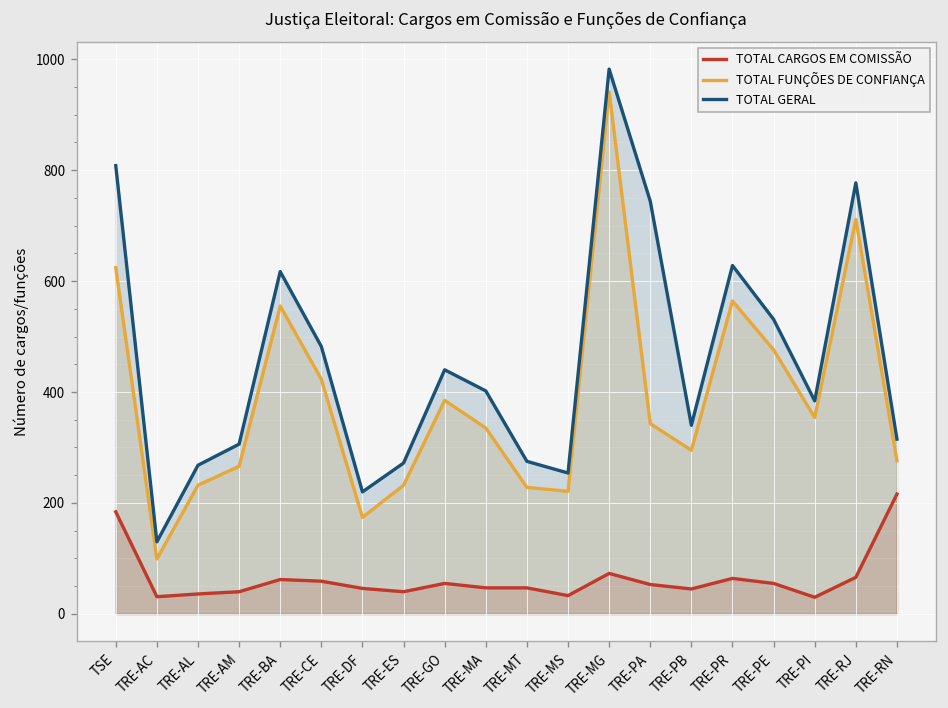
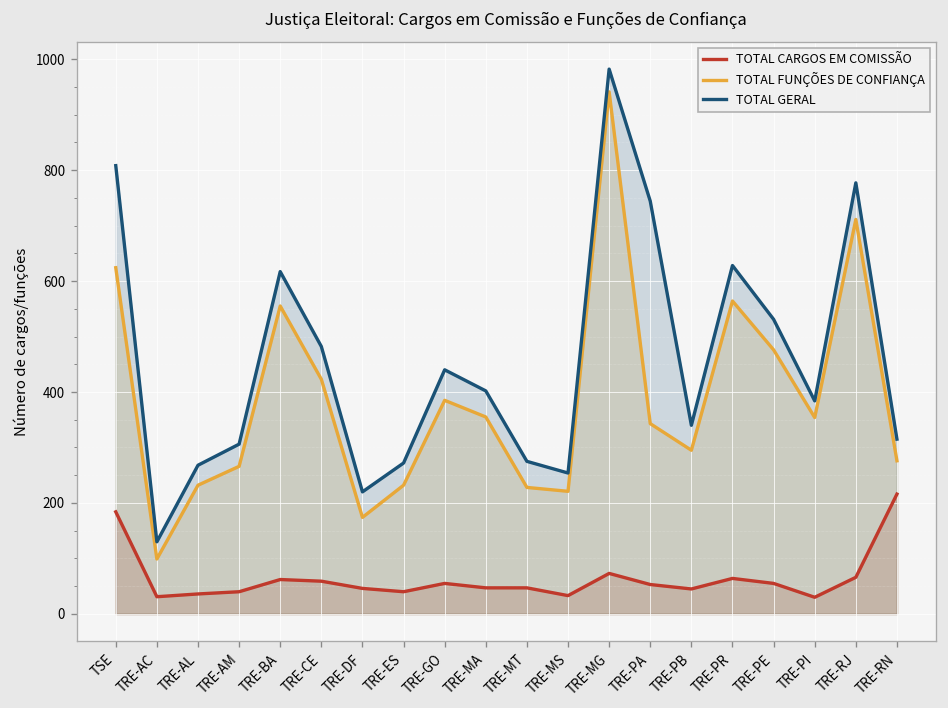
  {
    "TOTAL CARGOS EM COMISSÃO": {
      "TSE": 180,
      "TRE-AC": 30,
      "TRE-AL": 40,
      "TRE-AM": 40,
      "TRE-BA": 60,
      "TRE-CE": 60,
      "TRE-DF": 50,
      "TRE-ES": 40,
      "TRE-GO": 60,
      "TRE-MA": 50,
      "TRE-MT": 50,
      "TRE-MS": 30,
      "TRE-MG": 70,
      "TRE-PA": 50,
      "TRE-PB": 50,
      "TRE-PR": 60,
      "TRE-PE": 60,
      "TRE-PI": 30,
      "TRE-RJ": 70,
      "TRE-RN": 220
    },
    "TOTAL FUNÇÕES DE CONFIANÇA": {
      "TSE": 620,
      "TRE-AC": 100,
      "TRE-AL": 230,
      "TRE-AM": 270,
      "TRE-BA": 560,
      "TRE-CE": 420,
      "TRE-DF": 170,
      "TRE-ES": 230,
      "TRE-GO": 390,
-     "TRE-MA": 340,
+     "TRE-MA": 360,
      "TRE-MT": 230,
      "TRE-MS": 220,
      "TRE-MG": 940,
      "TRE-PA": 340,
      "TRE-PB": 300,
      "TRE-PR": 560,
      "TRE-PE": 480,
      "TRE-PI": 350,
      "TRE-RJ": 710,
      "TRE-RN": 280
    },
    "TOTAL GERAL": {
      "TSE": 810,
      "TRE-AC": 130,
      "TRE-AL": 270,
      "TRE-AM": 310,
      "TRE-BA": 620,
      "TRE-CE": 480,
      "TRE-DF": 220,
      "TRE-ES": 270,
      "TRE-GO": 440,
      "TRE-MA": 400,
      "TRE-MT": 280,
      "TRE-MS": 250,
      "TRE-MG": 980,
      "TRE-PA": 740,
      "TRE-PB": 340,
      "TRE-PR": 630,
      "TRE-PE": 530,
      "TRE-PI": 380,
      "TRE-RJ": 780,
      "TRE-RN": 320
    }
  }
